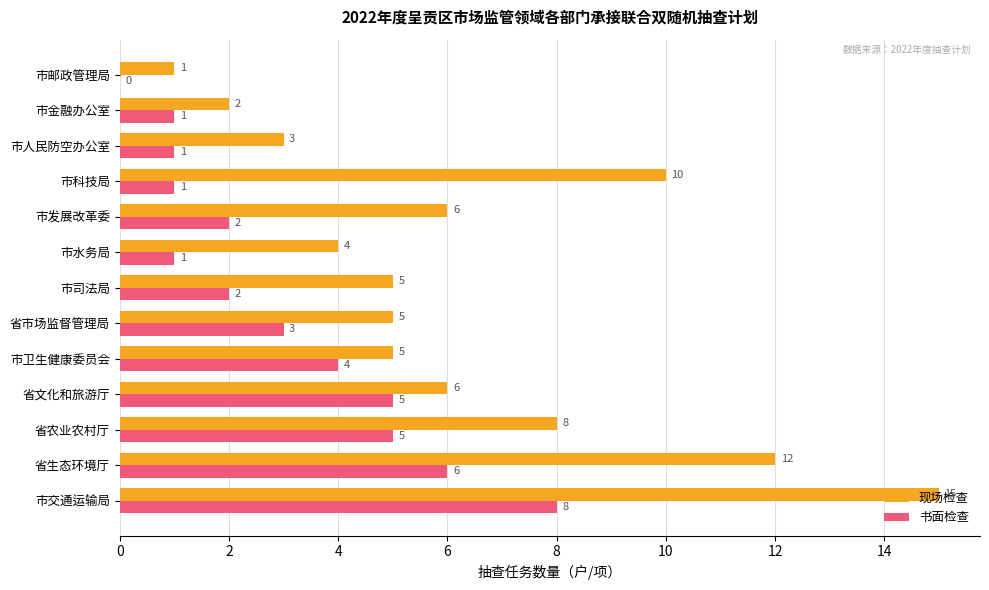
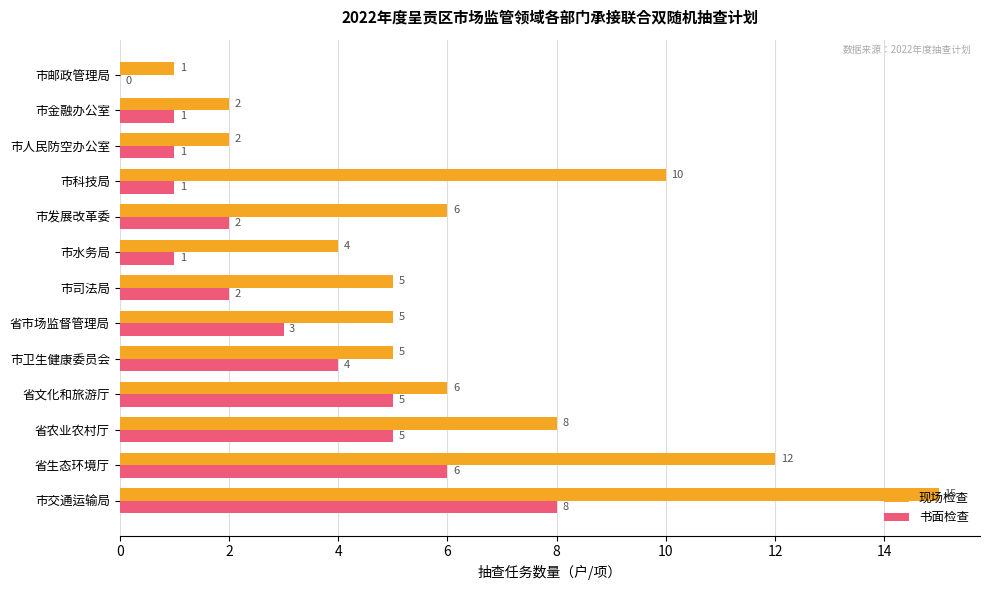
  {
    "现场检查": {
      "市邮政管理局": 1,
      "市金融办公室": 2,
-     "市人民防空办公室": 3,
+     "市人民防空办公室": 2,
      "市科技局": 10,
      "市发展改革委": 6,
      "市水务局": 4,
      "市司法局": 5,
      "省市场监督管理局": 5,
      "市卫生健康委员会": 5,
      "省文化和旅游厅": 6,
      "省农业农村厅": 8,
      "省生态环境厅": 12,
      "市交通运输局": 15
    },
    "书面检查": {
      "市邮政管理局": 0,
      "市金融办公室": 1,
      "市人民防空办公室": 1,
      "市科技局": 1,
      "市发展改革委": 2,
      "市水务局": 1,
      "市司法局": 2,
      "省市场监督管理局": 3,
      "市卫生健康委员会": 4,
      "省文化和旅游厅": 5,
      "省农业农村厅": 5,
      "省生态环境厅": 6,
      "市交通运输局": 8
    }
  }
